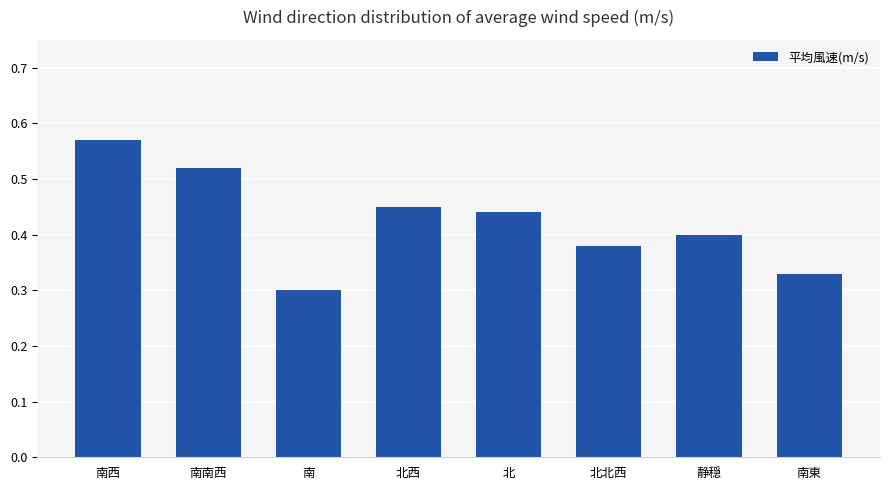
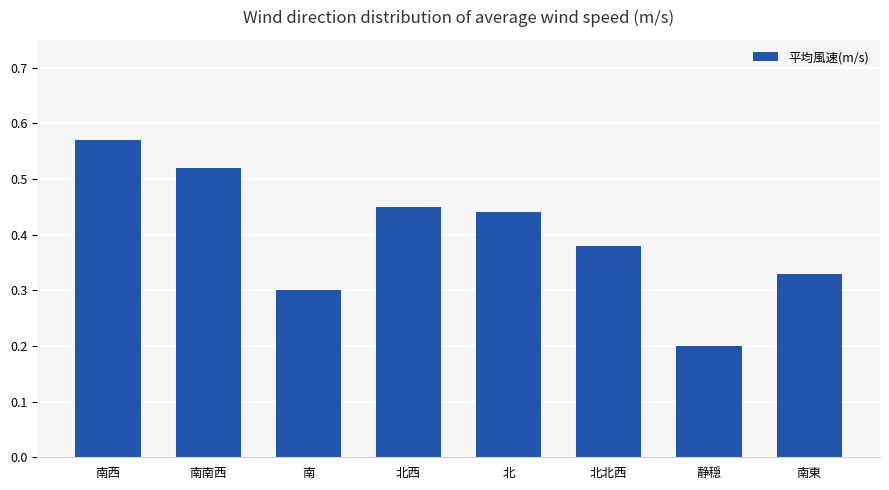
  {
    "南西": 0.57,
    "南南西": 0.52,
    "南": 0.3,
    "北西": 0.45,
    "北": 0.44,
    "北北西": 0.38,
-   "静穏": 0.4,
+   "静穏": 0.2,
    "南東": 0.33
  }
